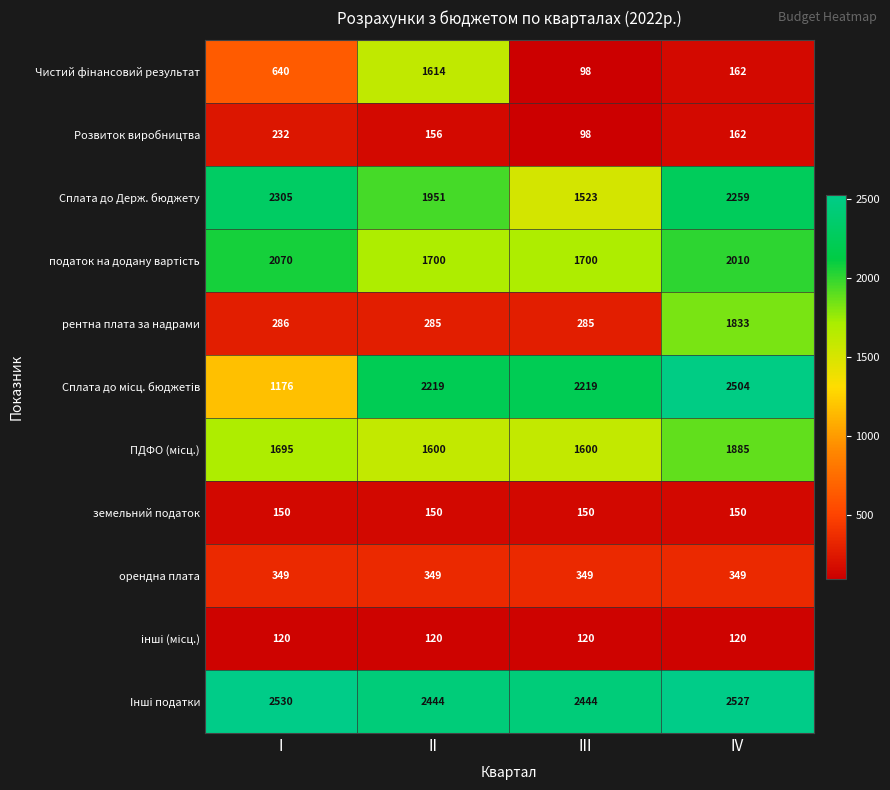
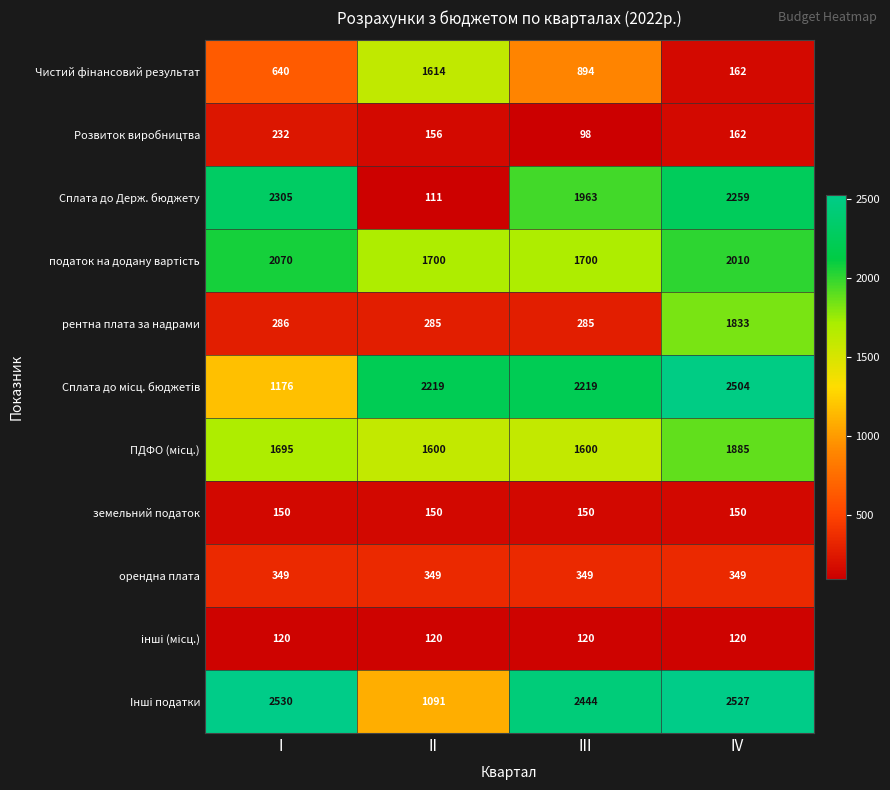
  {
    "Чистий фінансовий результат": {
      "І": 640,
      "ІІ": 1614,
-     "ІІІ": 98,
+     "ІІІ": 894,
      "ІV": 162
    },
    "Розвиток виробництва": {
      "І": 232,
      "ІІ": 156,
      "ІІІ": 98,
      "ІV": 162
    },
    "Сплата до Держ. бюджету": {
      "І": 2305,
-     "ІІ": 1951,
-     "ІІІ": 1523,
+     "ІІ": 111,
+     "ІІІ": 1963,
      "ІV": 2259
    },
    "податок на додану вартість": {
      "І": 2070,
      "ІІ": 1700,
      "ІІІ": 1700,
      "ІV": 2010
    },
    "рентна плата за надрами": {
      "І": 286,
      "ІІ": 285,
      "ІІІ": 285,
      "ІV": 1833
    },
    "Сплата до місц. бюджетів": {
      "І": 1176,
      "ІІ": 2219,
      "ІІІ": 2219,
      "ІV": 2504
    },
    "ПДФО (місц.)": {
      "І": 1695,
      "ІІ": 1600,
      "ІІІ": 1600,
      "ІV": 1885
    },
    "земельний податок": {
      "І": 150,
      "ІІ": 150,
      "ІІІ": 150,
      "ІV": 150
    },
    "орендна плата": {
      "І": 349,
      "ІІ": 349,
      "ІІІ": 349,
      "ІV": 349
    },
    "інші (місц.)": {
      "І": 120,
      "ІІ": 120,
      "ІІІ": 120,
      "ІV": 120
    },
    "Інші податки": {
      "І": 2530,
-     "ІІ": 2444,
+     "ІІ": 1091,
      "ІІІ": 2444,
      "ІV": 2527
    }
  }
